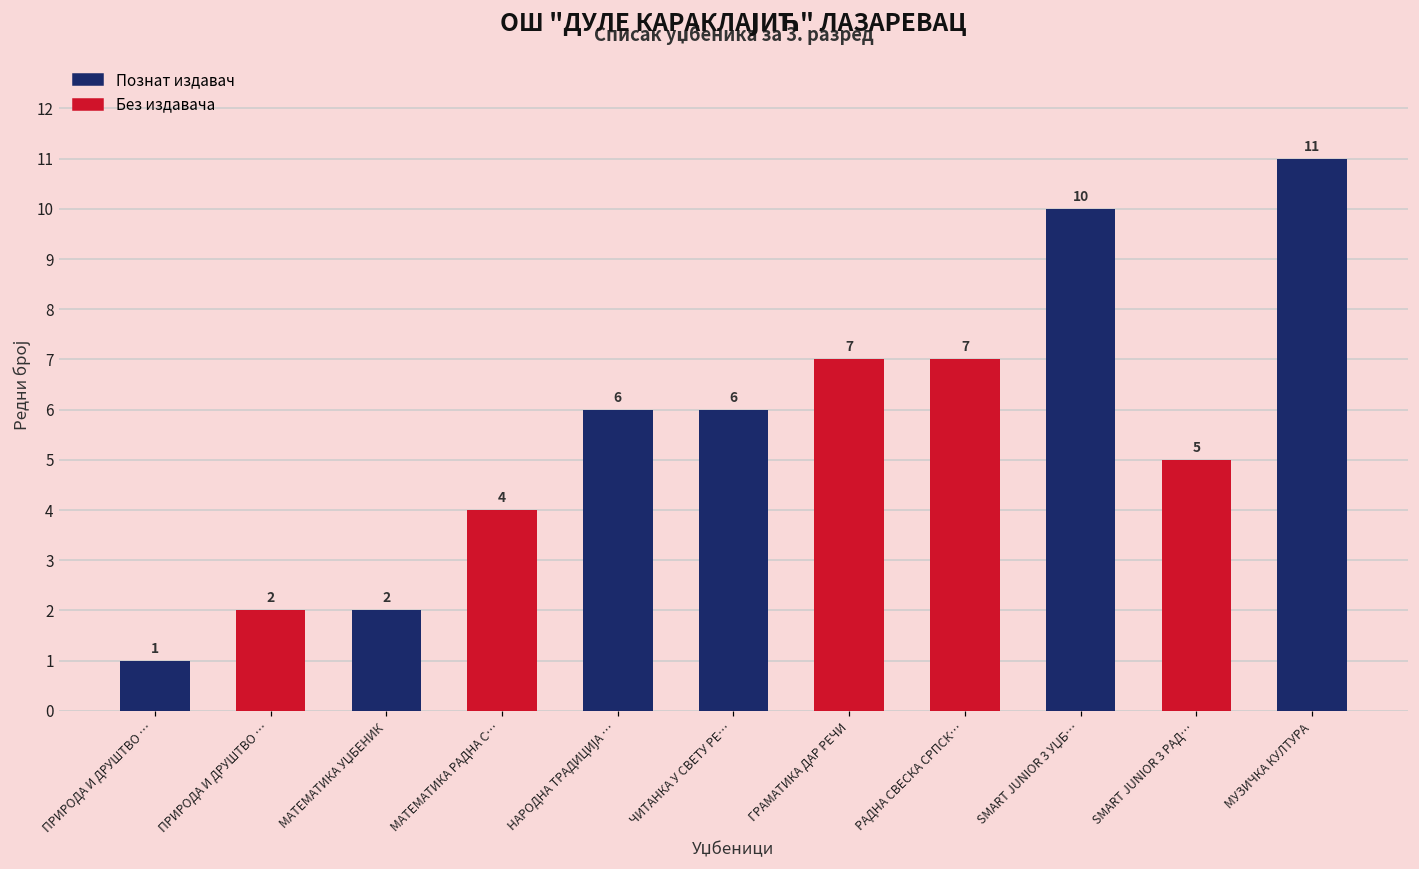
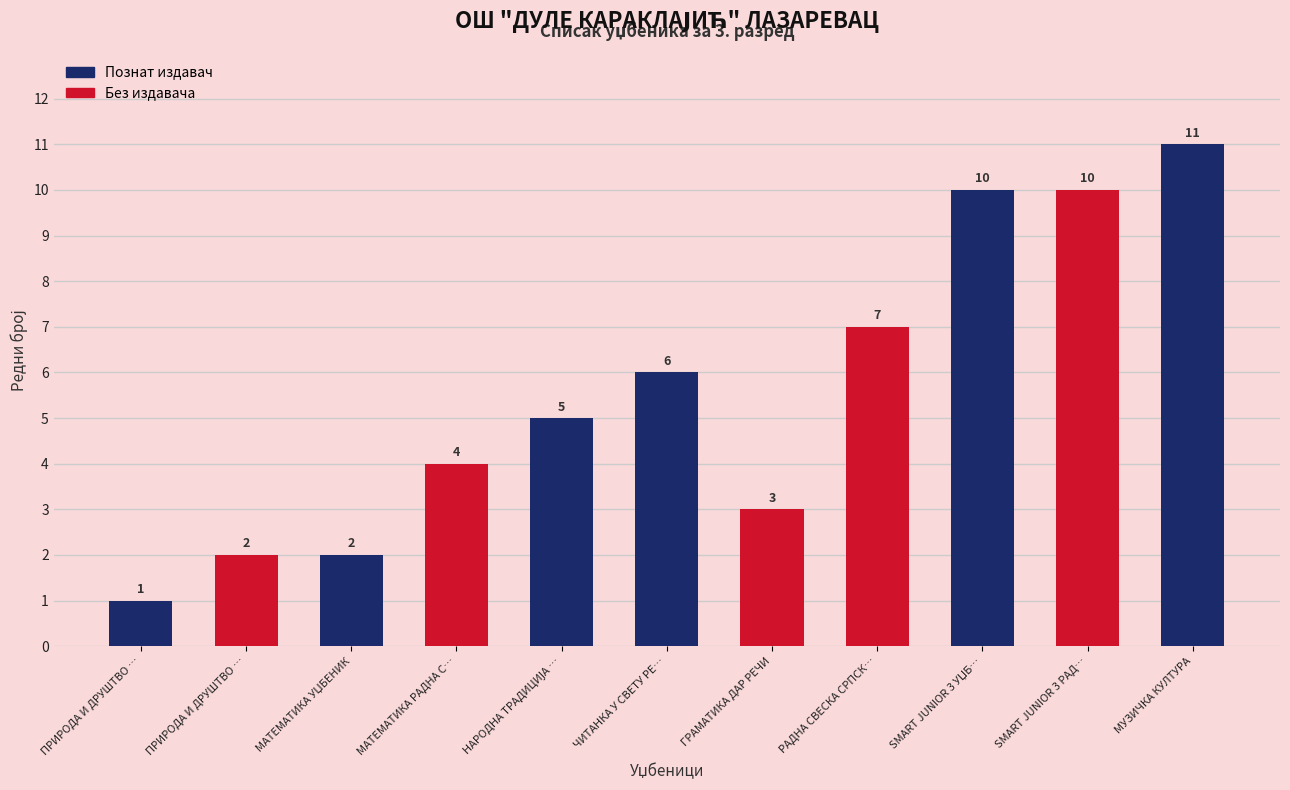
  {
    "МАТЕМАТИКА УЏБЕНИК": 2,
    "МАТЕМАТИКА РАДНА С…": 4,
-   "НАРОДНА ТРАДИЦИЈА …": 6,
+   "НАРОДНА ТРАДИЦИЈА …": 5,
    "ЧИТАНКА У СВЕТУ РЕ…": 6,
-   "ГРАМАТИКА ДАР РЕЧИ": 7,
+   "ГРАМАТИКА ДАР РЕЧИ": 3,
    "РАДНА СВЕСКА СРПСК…": 7,
    "SMART JUNIOR 3 УЏБ…": 10,
-   "SMART JUNIOR 3 РАД…": 5,
+   "SMART JUNIOR 3 РАД…": 10,
    "МУЗИЧКА КУЛТУРА": 11
  }
